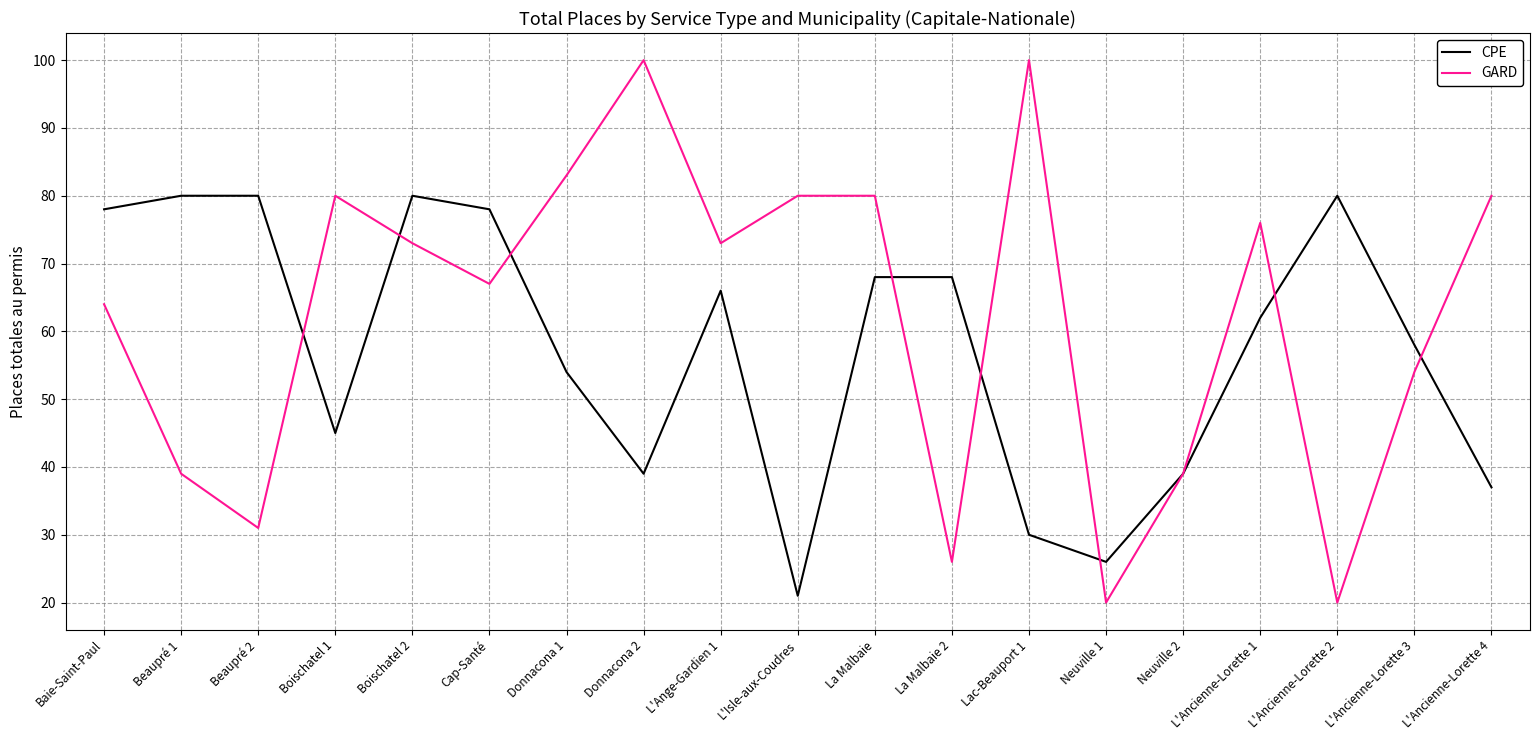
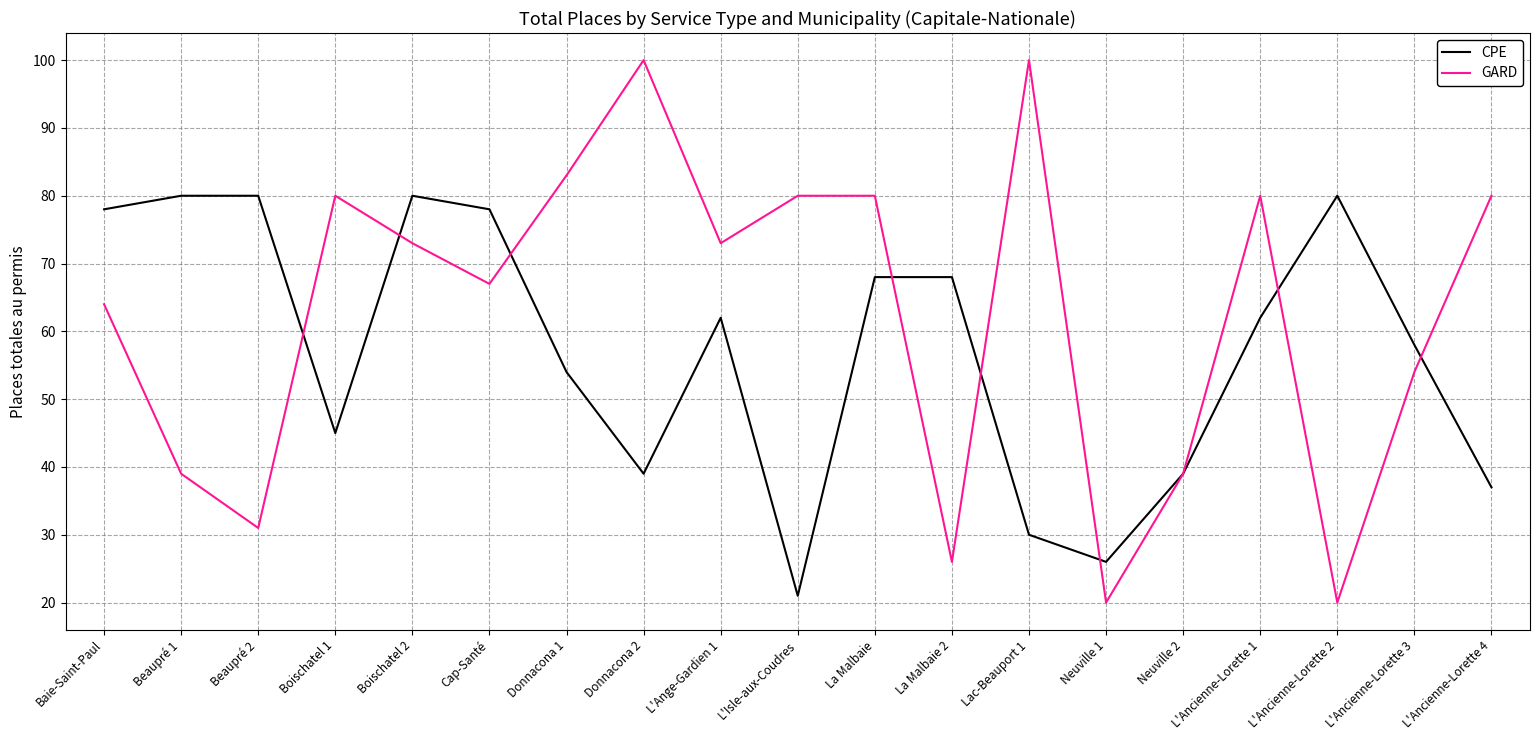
  {
    "CPE": {
      "Baie-Saint-Paul": 78,
      "Beaupré 1": 80,
      "Beaupré 2": 80,
      "Boischatel 1": 45,
      "Boischatel 2": 80,
      "Cap-Santé": 78,
      "Donnacona 1": 54,
      "Donnacona 2": 39,
-     "L'Ange-Gardien 1": 66,
+     "L'Ange-Gardien 1": 62,
      "L'Isle-aux-Coudres": 21,
      "La Malbaie": 68,
      "La Malbaie 2": 68,
      "Lac-Beauport 1": 30,
      "Neuville 1": 26,
      "L'Ancienne-Lorette 1": 62,
      "L'Ancienne-Lorette 2": 80,
      "L'Ancienne-Lorette 3": 58,
      "L'Ancienne-Lorette 4": 37
    },
    "GARD": {
      "Baie-Saint-Paul": 64,
      "Beaupré 1": 39,
      "Beaupré 2": 31,
      "Boischatel 1": 80,
      "Boischatel 2": 73,
      "Cap-Santé": 67,
      "Donnacona 1": 83,
      "Donnacona 2": 100,
      "L'Ange-Gardien 1": 73,
      "L'Isle-aux-Coudres": 80,
      "La Malbaie": 80,
      "La Malbaie 2": 26,
      "Lac-Beauport 1": 100,
      "Neuville 1": 20,
-     "L'Ancienne-Lorette 1": 76,
+     "L'Ancienne-Lorette 1": 80,
      "L'Ancienne-Lorette 2": 20,
      "L'Ancienne-Lorette 3": 54,
      "L'Ancienne-Lorette 4": 80
    }
  }
